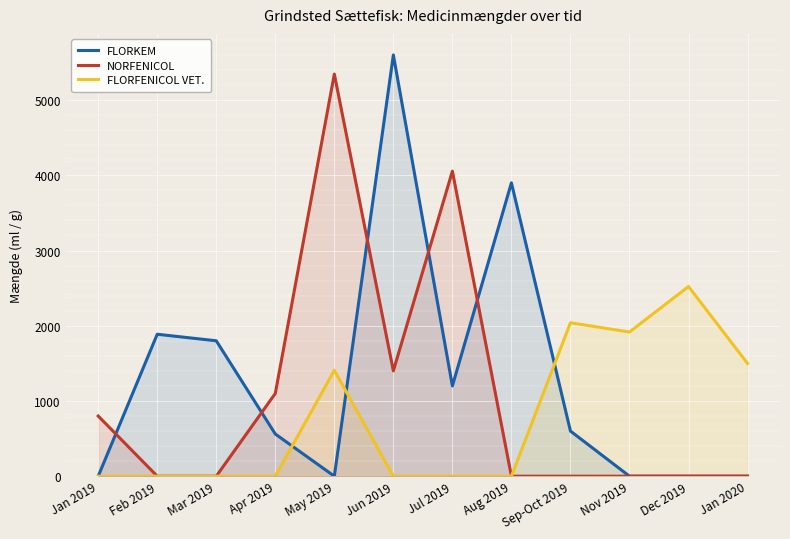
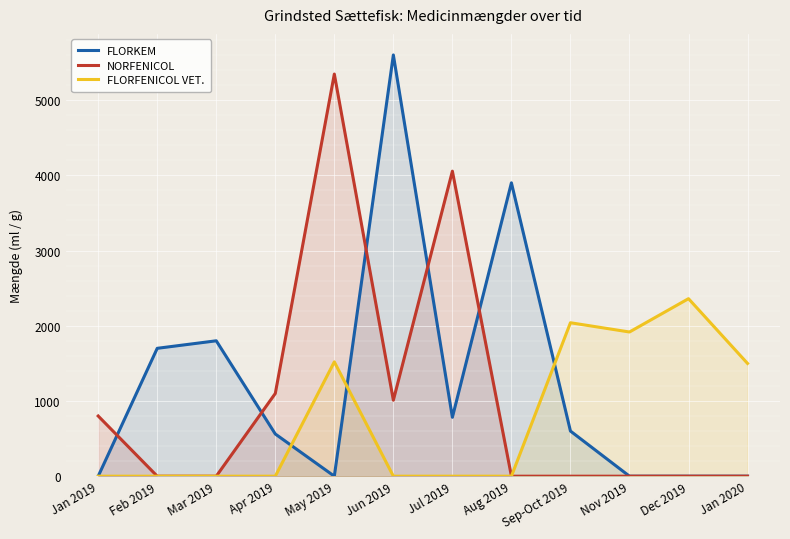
  {
    "FLORKEM": {
-     "Feb 2019": 1900,
+     "Feb 2019": 1700,
      "Mar 2019": 1800,
      "Apr 2019": 600,
      "May 2019": 0,
      "Jun 2019": 5600,
-     "Jul 2019": 1200,
+     "Jul 2019": 800,
      "Aug 2019": 3900,
      "Sep-Oct 2019": 600
    },
    "NORFENICOL": {
      "Jan 2019": 800,
      "Apr 2019": 1100,
      "May 2019": 5300,
-     "Jun 2019": 1400,
+     "Jun 2019": 1000,
      "Jul 2019": 4100,
      "Sep-Oct 2019": 0
    },
    "FLORFENICOL VET.": {
      "Apr 2019": 0,
-     "May 2019": 1400,
+     "May 2019": 1500,
      "Jun 2019": 0,
      "Jul 2019": 0,
      "Sep-Oct 2019": 2000,
      "Nov 2019": 1900,
-     "Dec 2019": 2500,
+     "Dec 2019": 2400,
      "Jan 2020": 1500
    }
  }
